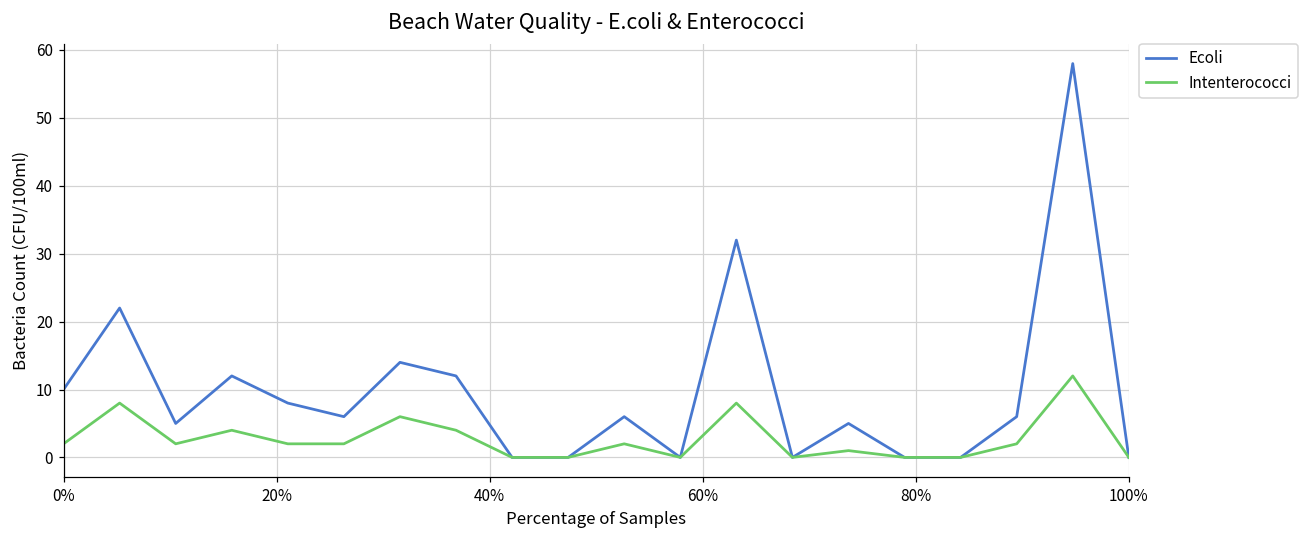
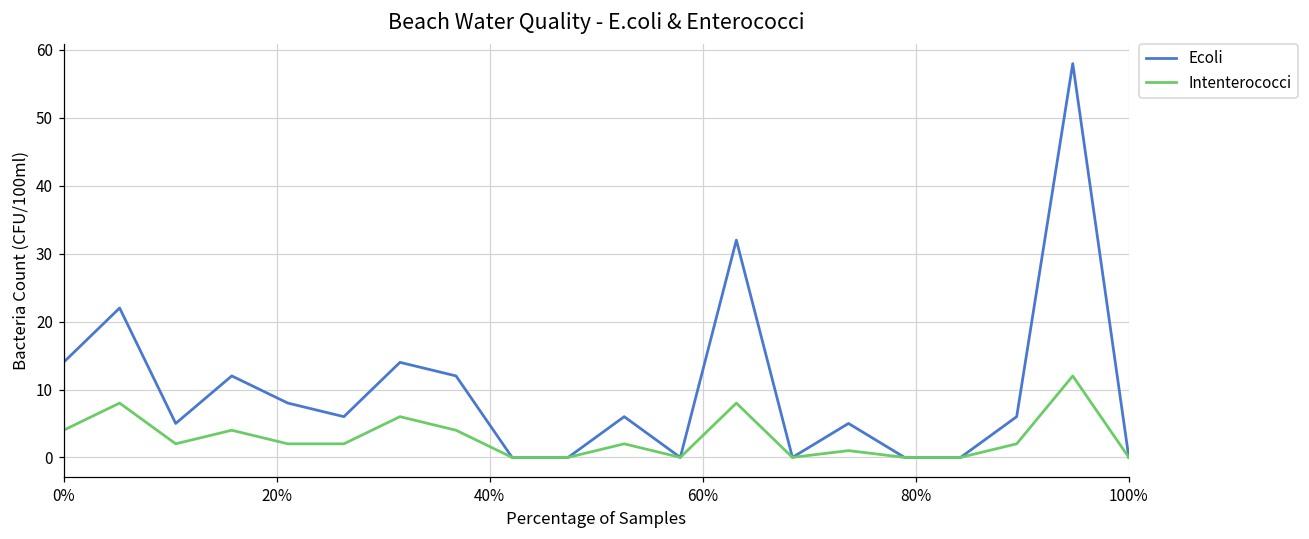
  {
    "Ecoli": {
-     "0%": 10
+     "0%": 14
    },
    "Intenterococci": {
-     "0%": 2
+     "0%": 4
    }
  }
